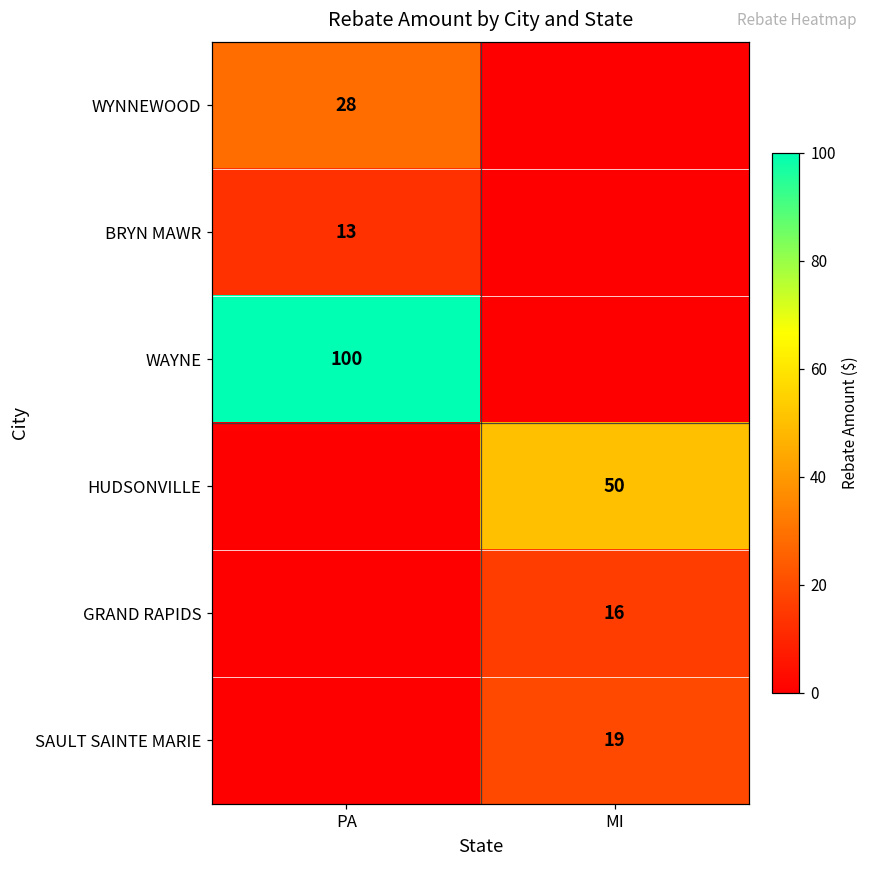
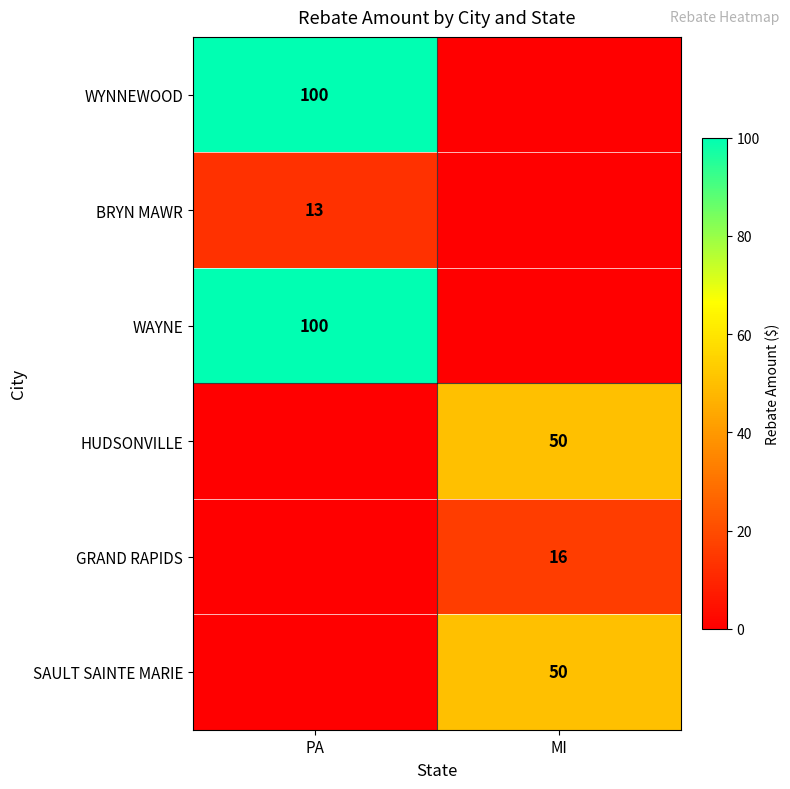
  {
    "WYNNEWOOD": {
-     "PA": 28
+     "PA": 100
    },
    "BRYN MAWR": {
      "PA": 13
    },
    "WAYNE": {
      "PA": 100
    },
    "HUDSONVILLE": {
      "MI": 50
    },
    "GRAND RAPIDS": {
      "MI": 16
    },
    "SAULT SAINTE MARIE": {
-     "MI": 19
+     "MI": 50
    }
  }
